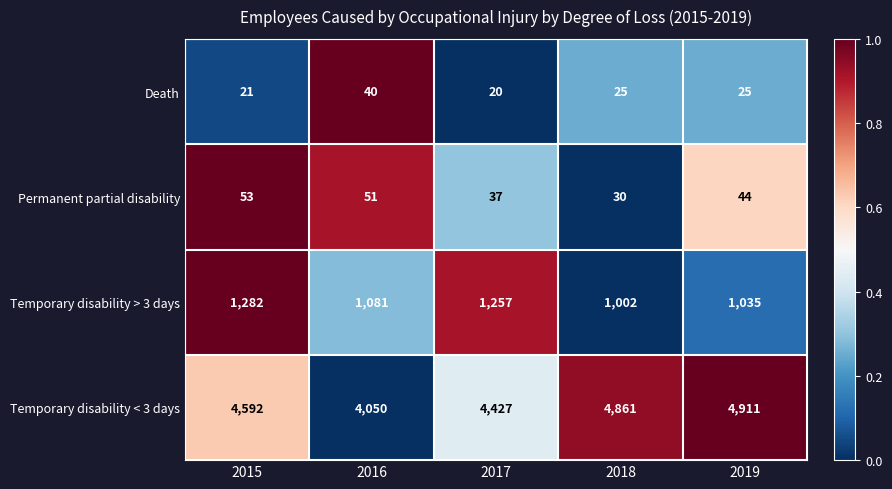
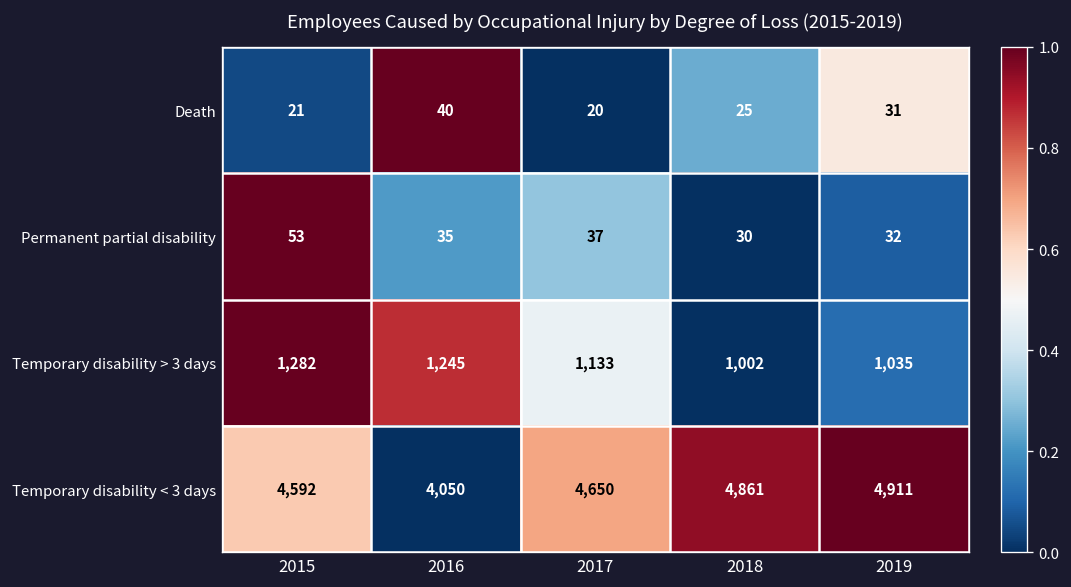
  {
    "Death": {
      "2015": "21",
      "2016": "40",
      "2017": "20",
      "2018": "25",
-     "2019": "25"
+     "2019": "31"
    },
    "Permanent partial disability": {
      "2015": "53",
-     "2016": "51",
+     "2016": "35",
      "2017": "37",
      "2018": "30",
-     "2019": "44"
+     "2019": "32"
    },
    "Temporary disability > 3 days": {
      "2015": "1,282",
-     "2016": "1,081",
-     "2017": "1,257",
+     "2016": "1,245",
+     "2017": "1,133",
      "2018": "1,002",
      "2019": "1,035"
    },
    "Temporary disability < 3 days": {
      "2015": "4,592",
      "2016": "4,050",
-     "2017": "4,427",
+     "2017": "4,650",
      "2018": "4,861",
      "2019": "4,911"
    }
  }
